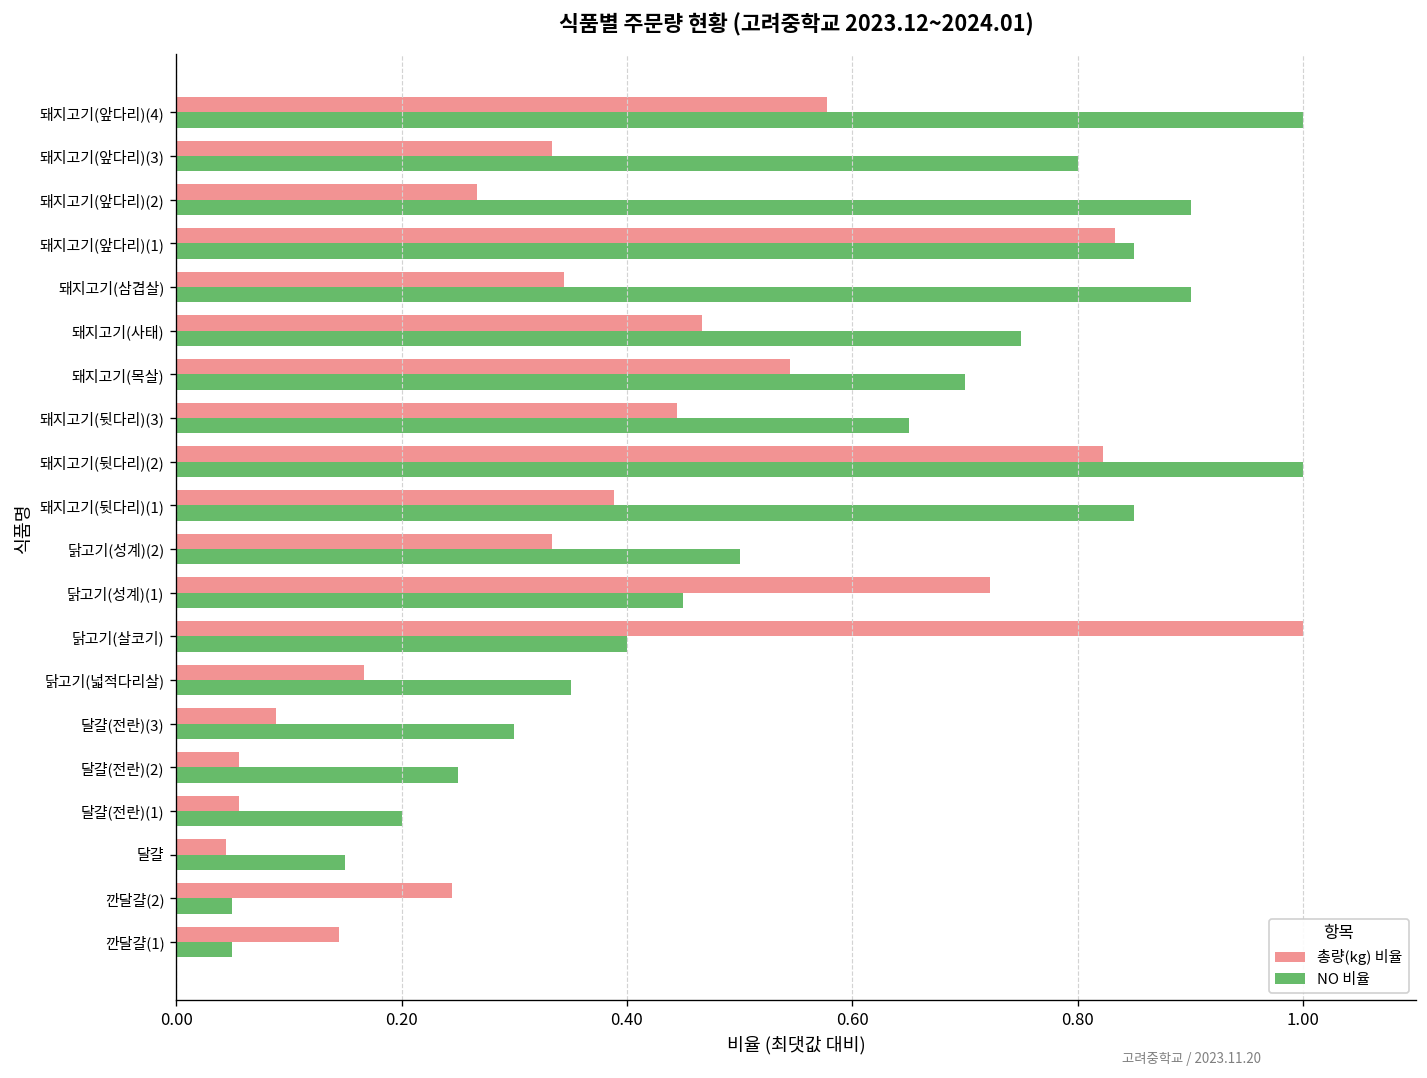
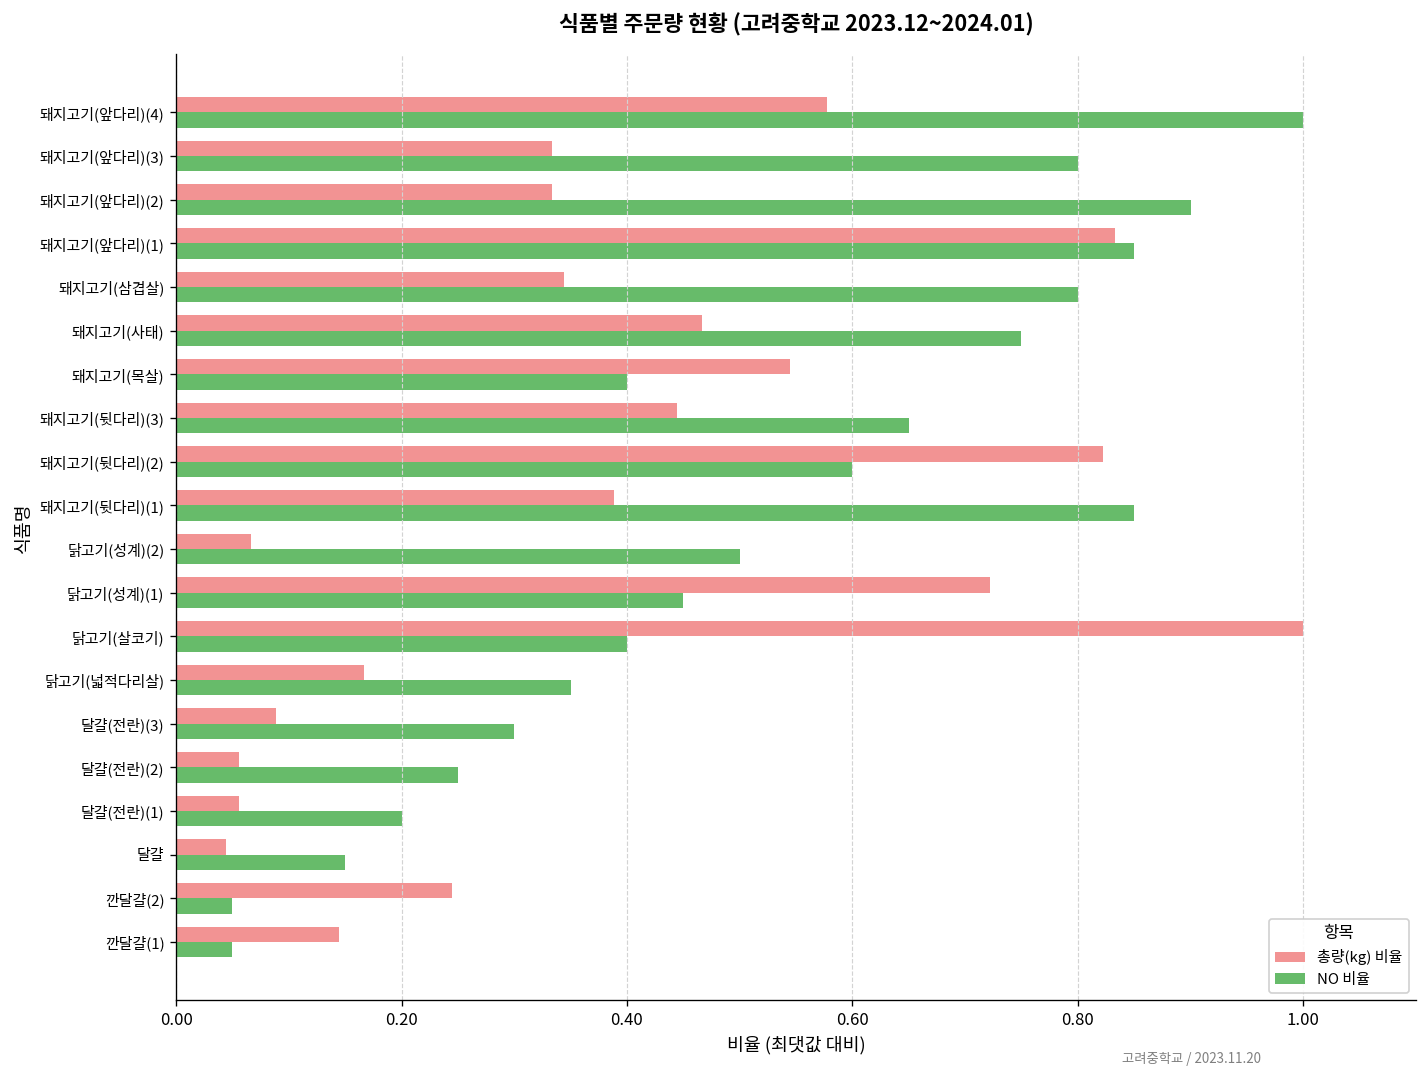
  {
    "총량(kg) 비율": {
      "돼지고기(앞다리)(4)": 0.58,
      "돼지고기(앞다리)(3)": 0.33,
-     "돼지고기(앞다리)(2)": 0.27,
+     "돼지고기(앞다리)(2)": 0.33,
      "돼지고기(앞다리)(1)": 0.83,
      "돼지고기(삼겹살)": 0.34,
      "돼지고기(사태)": 0.47,
      "돼지고기(목살)": 0.54,
      "돼지고기(뒷다리)(3)": 0.44,
      "돼지고기(뒷다리)(2)": 0.82,
      "돼지고기(뒷다리)(1)": 0.39,
-     "닭고기(성계)(2)": 0.33,
+     "닭고기(성계)(2)": 0.07,
      "닭고기(성계)(1)": 0.72,
      "닭고기(살코기)": 1.00,
      "닭고기(넓적다리살)": 0.17,
      "달걀(전란)(3)": 0.09,
      "달걀(전란)(2)": 0.06,
      "달걀(전란)(1)": 0.06,
      "달걀": 0.04,
      "깐달걀(2)": 0.24,
      "깐달걀(1)": 0.14
    },
    "NO 비율": {
      "돼지고기(앞다리)(4)": 1.00,
      "돼지고기(앞다리)(3)": 0.80,
      "돼지고기(앞다리)(2)": 0.90,
      "돼지고기(앞다리)(1)": 0.85,
-     "돼지고기(삼겹살)": 0.90,
+     "돼지고기(삼겹살)": 0.80,
      "돼지고기(사태)": 0.75,
-     "돼지고기(목살)": 0.70,
+     "돼지고기(목살)": 0.40,
      "돼지고기(뒷다리)(3)": 0.65,
-     "돼지고기(뒷다리)(2)": 1.00,
+     "돼지고기(뒷다리)(2)": 0.60,
      "돼지고기(뒷다리)(1)": 0.85,
      "닭고기(성계)(2)": 0.50,
      "닭고기(성계)(1)": 0.45,
      "닭고기(살코기)": 0.40,
      "닭고기(넓적다리살)": 0.35,
      "달걀(전란)(3)": 0.30,
      "달걀(전란)(2)": 0.25,
      "달걀(전란)(1)": 0.20,
      "달걀": 0.15,
      "깐달걀(2)": 0.05,
      "깐달걀(1)": 0.05
    }
  }
